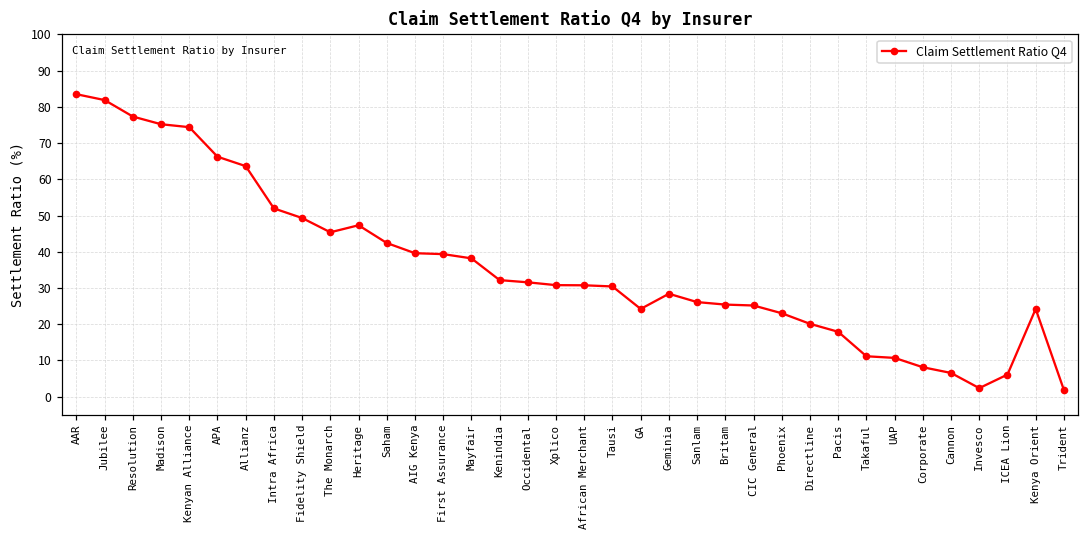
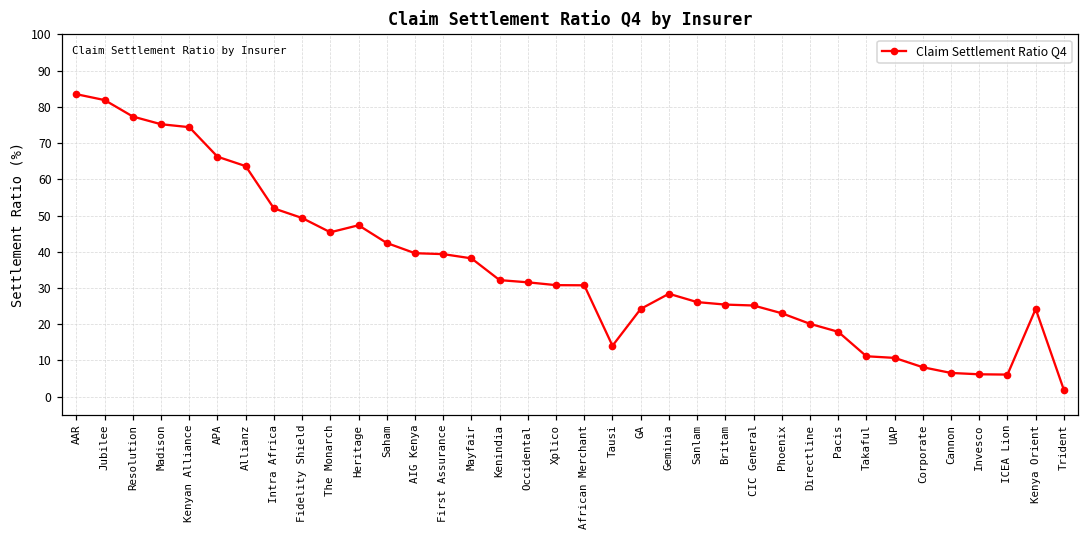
  {
    "AAR": 84,
    "Jubilee": 82,
    "Resolution": 77,
    "Madison": 75,
    "Kenyan Alliance": 74,
    "APA": 66,
    "Allianz": 64,
    "Intra Africa": 52,
    "Fidelity Shield": 49,
    "The Monarch": 45,
    "Heritage": 47,
    "Saham": 42,
    "AIG Kenya": 40,
    "First Assurance": 39,
    "Mayfair": 38,
    "Kenindia": 32,
    "Occidental": 32,
    "Xplico": 31,
    "African Merchant": 31,
-   "Tausi": 30,
+   "Tausi": 14,
    "GA": 24,
    "Geminia": 28,
    "Sanlam": 26,
    "Britam": 25,
    "CIC General": 25,
    "Phoenix": 23,
    "Directline": 20,
    "Pacis": 18,
    "Takaful": 11,
    "UAP": 11,
    "Corporate": 8,
    "Cannon": 7,
-   "Invesco": 2,
+   "Invesco": 6,
    "ICEA Lion": 6,
    "Kenya Orient": 24,
    "Trident": 2
  }
